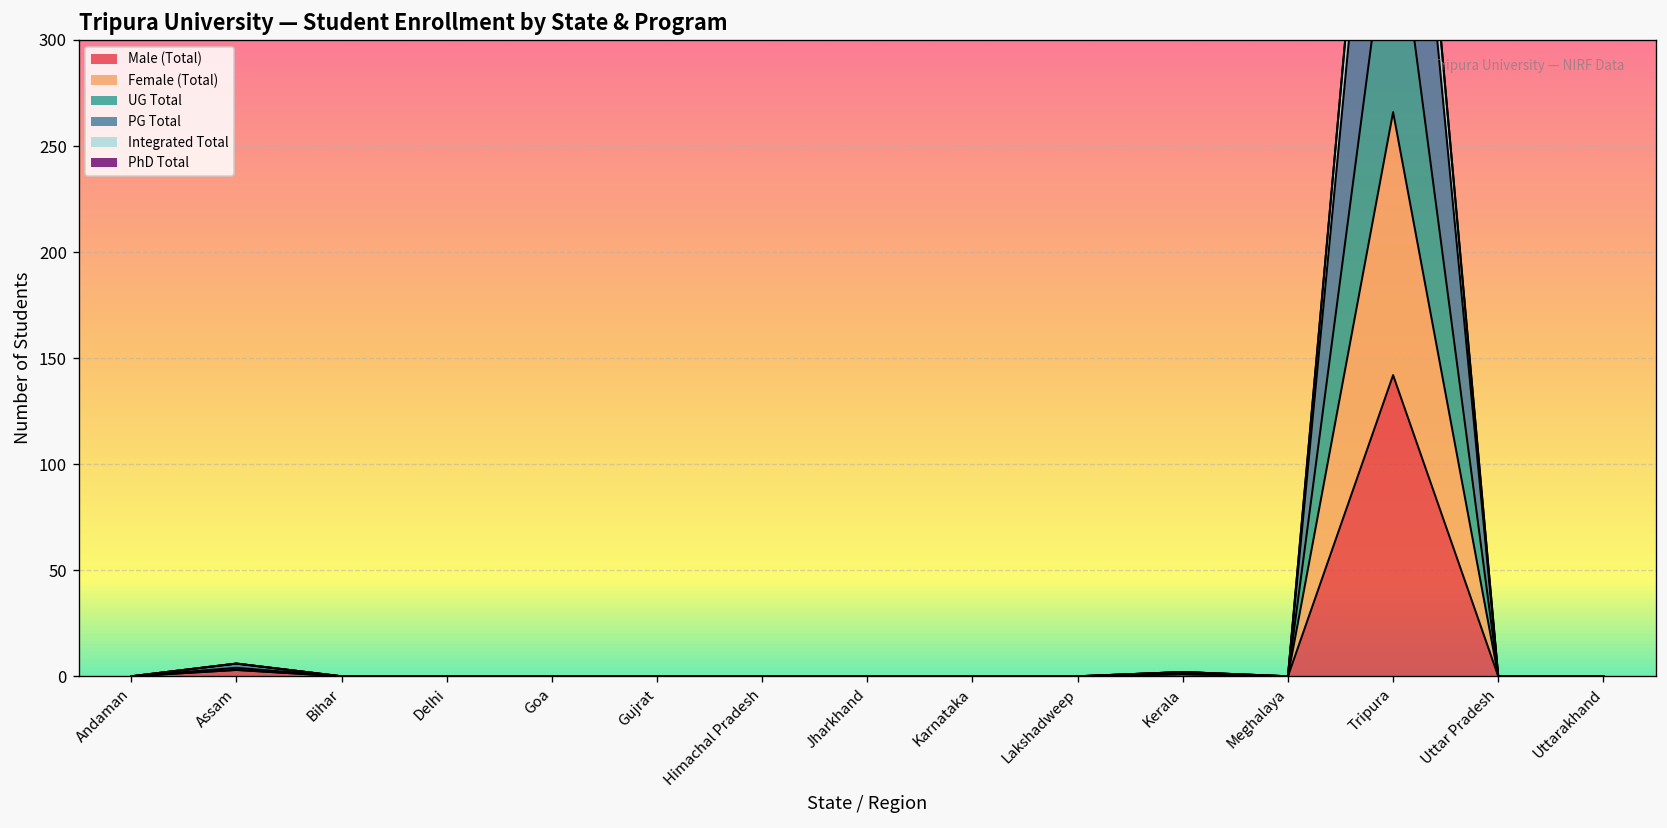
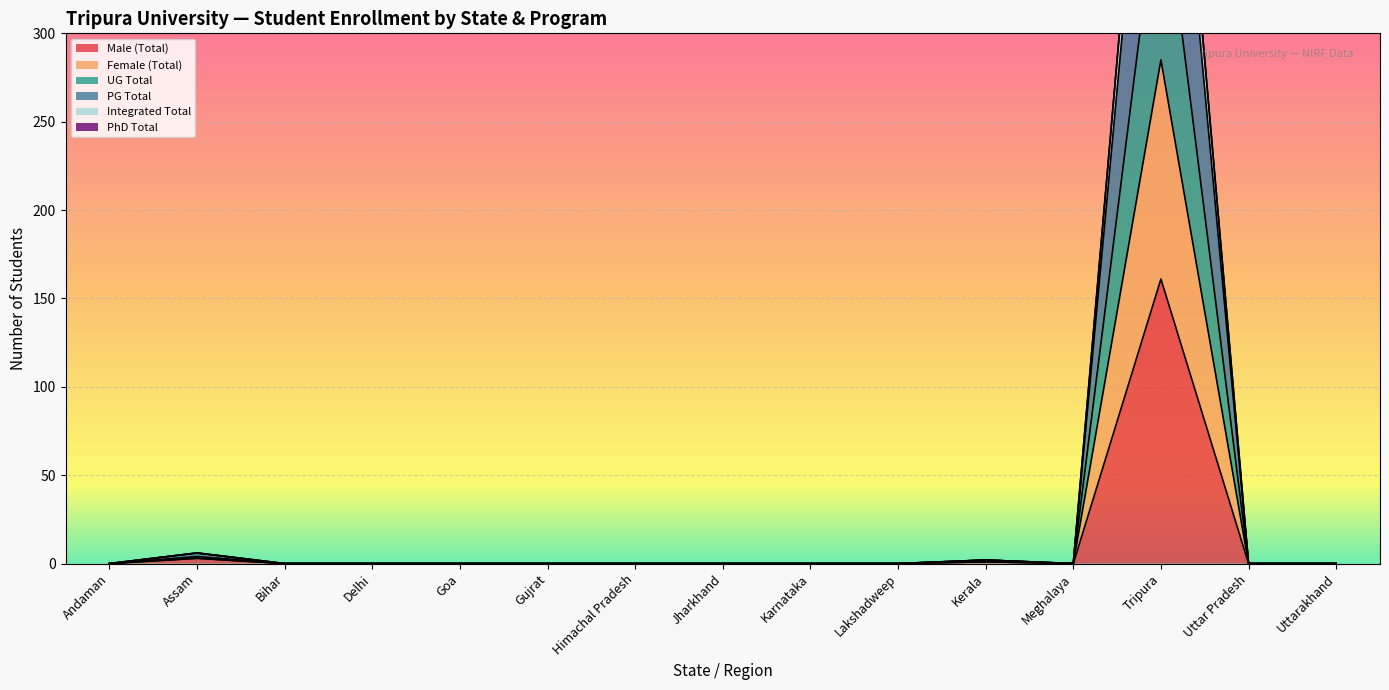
  {
    "Male (Total)": {
-     "Tripura": 142
+     "Tripura": 161
    },
    "Female (Total)": {
      "Tripura": 124
    }
  }
